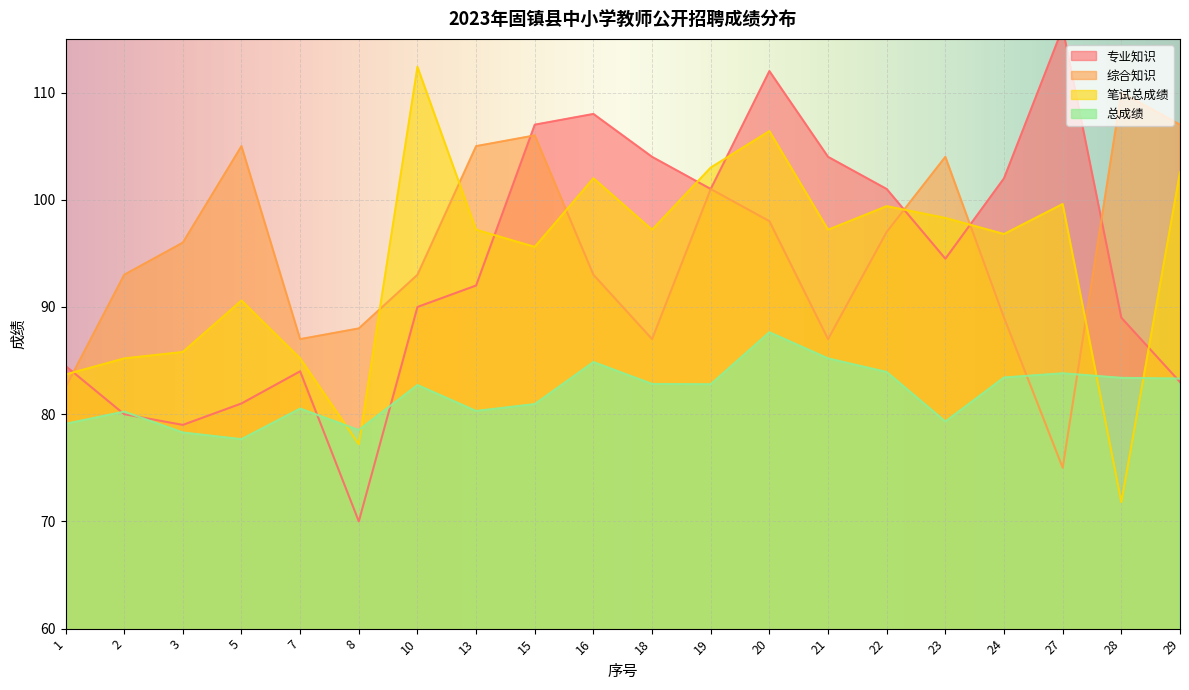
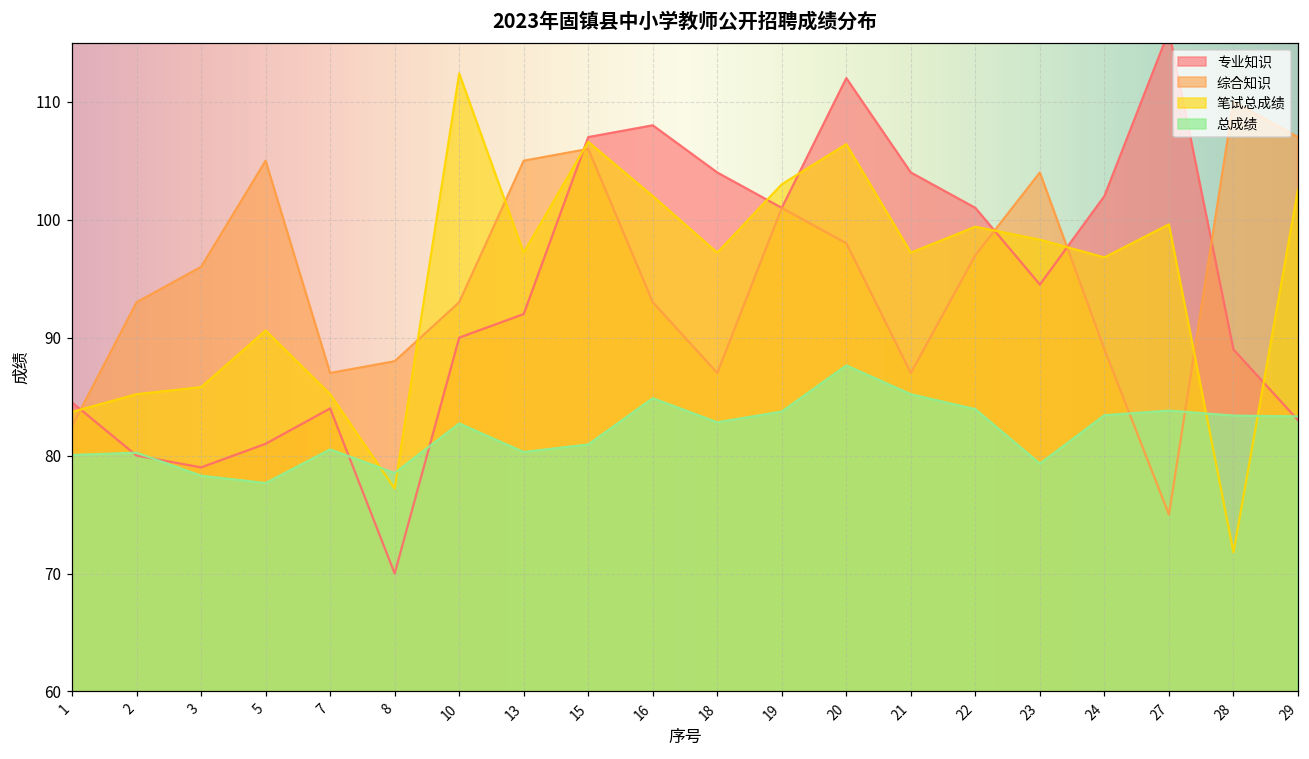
  {
    "笔试总成绩": {
      "1": 83.7,
      "2": 85.2,
      "3": 85.8,
      "5": 90.6,
      "7": 85.2,
      "8": 77.2,
      "10": 112.4,
      "13": 97.2,
-     "15": 95.6,
+     "15": 106.6,
      "16": 102.0,
      "18": 97.2,
      "19": 103.0,
      "20": 106.4,
      "21": 97.2,
      "22": 99.4,
      "23": 98.3,
      "24": 96.8,
      "27": 99.6,
      "28": 71.8,
      "29": 102.6
    },
    "总成绩": {
-     "1": 79.1,
+     "1": 80.0,
      "2": 80.2,
      "3": 78.3,
      "5": 77.7,
      "7": 80.5,
      "8": 78.5,
      "10": 82.7,
      "13": 80.3,
      "15": 80.9,
      "16": 84.9,
      "18": 82.8,
-     "19": 82.8,
+     "19": 83.7,
      "20": 87.6,
      "21": 85.2,
      "22": 83.9,
      "23": 79.3,
      "24": 83.4,
      "27": 83.8,
      "28": 83.4,
      "29": 83.3
    }
  }
